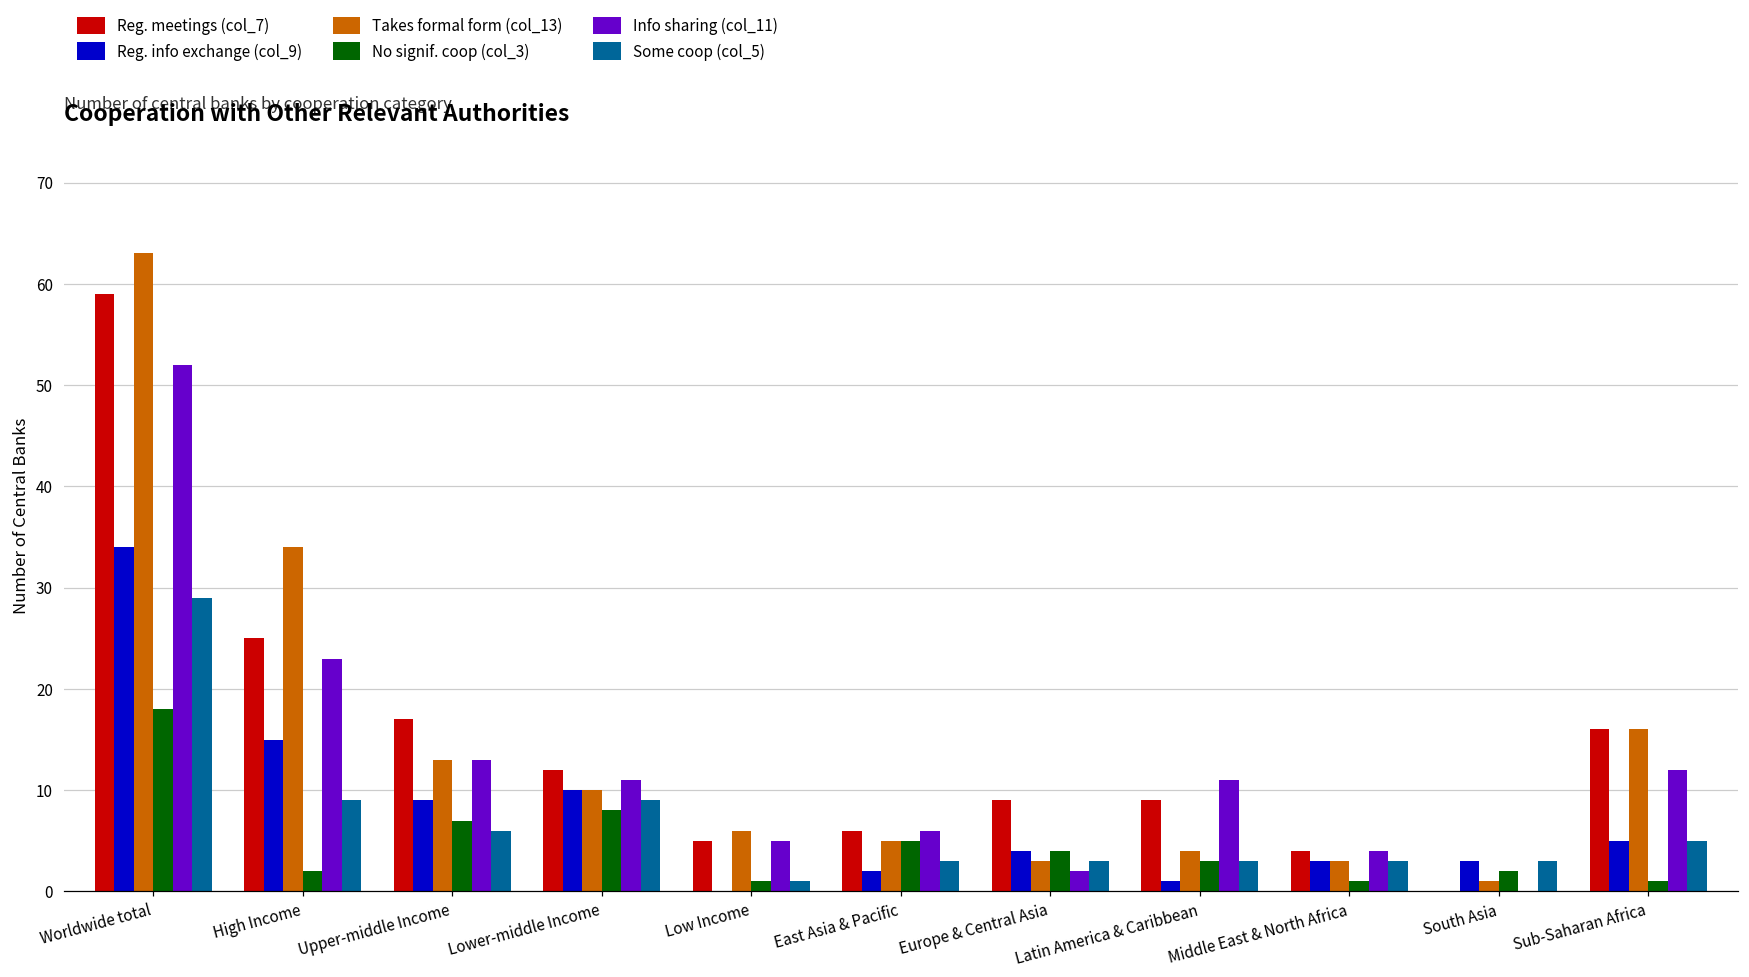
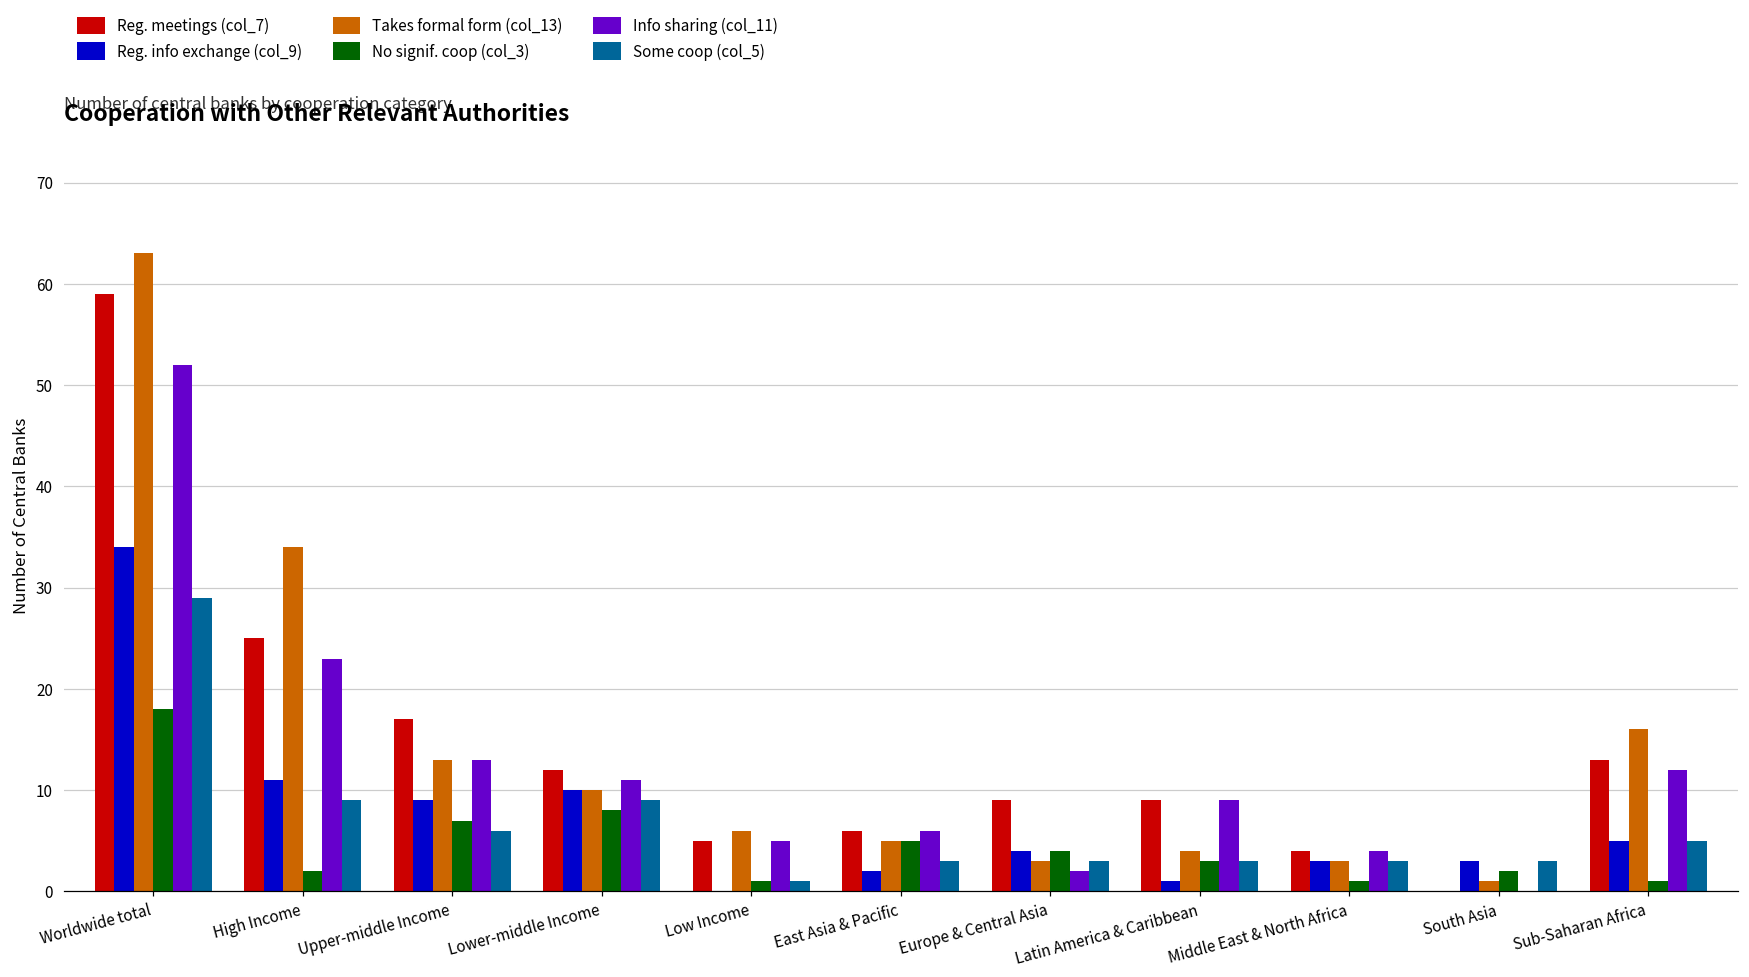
  {
    "Reg. meetings (col_7)": {
      "Worldwide total": 59,
      "High Income": 25,
      "Upper-middle Income": 17,
      "Lower-middle Income": 12,
      "Low Income": 5,
      "East Asia & Pacific": 6,
      "Europe & Central Asia": 9,
      "Latin America & Caribbean": 9,
      "Middle East & North Africa": 4,
      "South Asia": 0,
-     "Sub-Saharan Africa": 16
+     "Sub-Saharan Africa": 13
    },
    "Reg. info exchange (col_9)": {
      "Worldwide total": 34,
-     "High Income": 15,
+     "High Income": 11,
      "Upper-middle Income": 9,
      "Lower-middle Income": 10,
      "Low Income": 0,
      "East Asia & Pacific": 2,
      "Europe & Central Asia": 4,
      "Latin America & Caribbean": 1,
      "Middle East & North Africa": 3,
      "South Asia": 3,
      "Sub-Saharan Africa": 5
    },
    "Takes formal form (col_13)": {
      "Worldwide total": 63,
      "High Income": 34,
      "Upper-middle Income": 13,
      "Lower-middle Income": 10,
      "Low Income": 6,
      "East Asia & Pacific": 5,
      "Europe & Central Asia": 3,
      "Latin America & Caribbean": 4,
      "Middle East & North Africa": 3,
      "South Asia": 1,
      "Sub-Saharan Africa": 16
    },
    "No signif. coop (col_3)": {
      "Worldwide total": 18,
      "High Income": 2,
      "Upper-middle Income": 7,
      "Lower-middle Income": 8,
      "Low Income": 1,
      "East Asia & Pacific": 5,
      "Europe & Central Asia": 4,
      "Latin America & Caribbean": 3,
      "Middle East & North Africa": 1,
      "South Asia": 2,
      "Sub-Saharan Africa": 1
    },
    "Info sharing (col_11)": {
      "Worldwide total": 52,
      "High Income": 23,
      "Upper-middle Income": 13,
      "Lower-middle Income": 11,
      "Low Income": 5,
      "East Asia & Pacific": 6,
      "Europe & Central Asia": 2,
-     "Latin America & Caribbean": 11,
+     "Latin America & Caribbean": 9,
      "Middle East & North Africa": 4,
      "South Asia": 0,
      "Sub-Saharan Africa": 12
    },
    "Some coop (col_5)": {
      "Worldwide total": 29,
      "High Income": 9,
      "Upper-middle Income": 6,
      "Lower-middle Income": 9,
      "Low Income": 1,
      "East Asia & Pacific": 3,
      "Europe & Central Asia": 3,
      "Latin America & Caribbean": 3,
      "Middle East & North Africa": 3,
      "South Asia": 3,
      "Sub-Saharan Africa": 5
    }
  }
